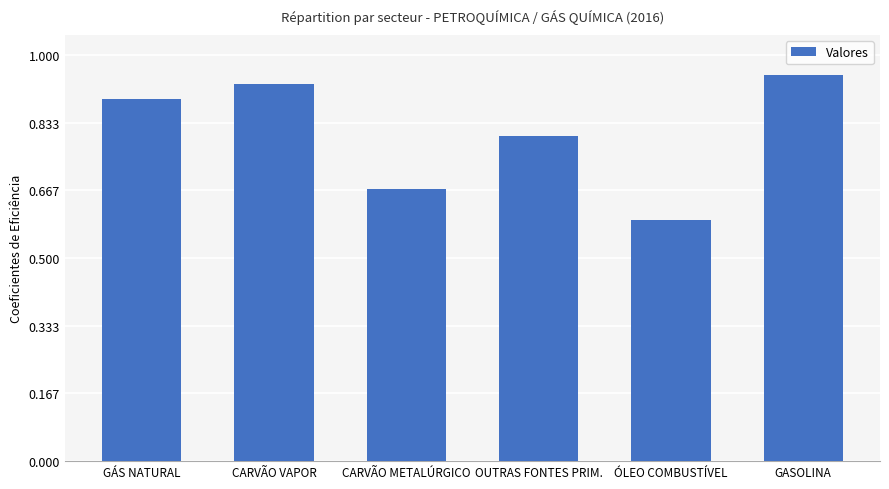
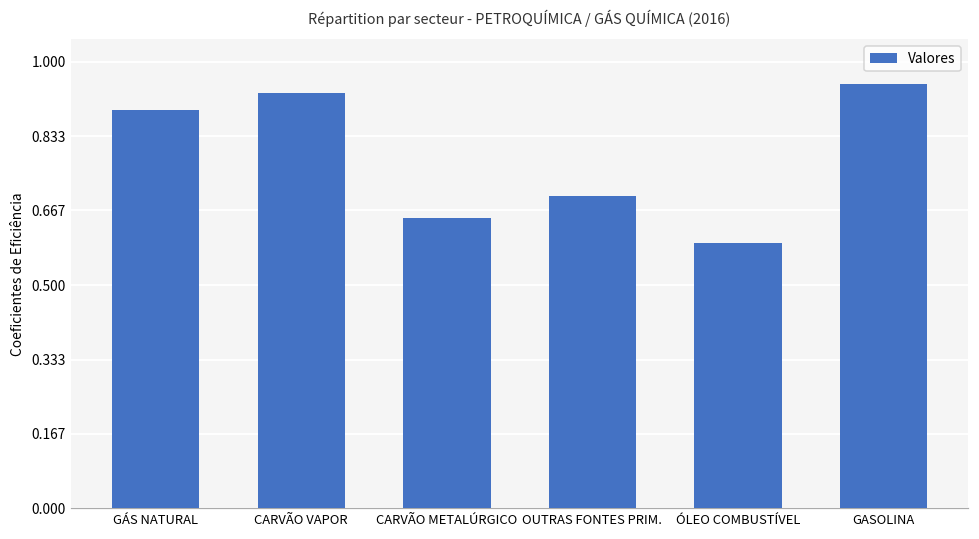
  {
    "GÁS NATURAL": 0.89,
    "CARVÃO VAPOR": 0.93,
-   "CARVÃO METALÚRGICO": 0.67,
-   "OUTRAS FONTES PRIM.": 0.8,
+   "CARVÃO METALÚRGICO": 0.65,
+   "OUTRAS FONTES PRIM.": 0.7,
    "ÓLEO COMBUSTÍVEL": 0.59,
    "GASOLINA": 0.95
  }
